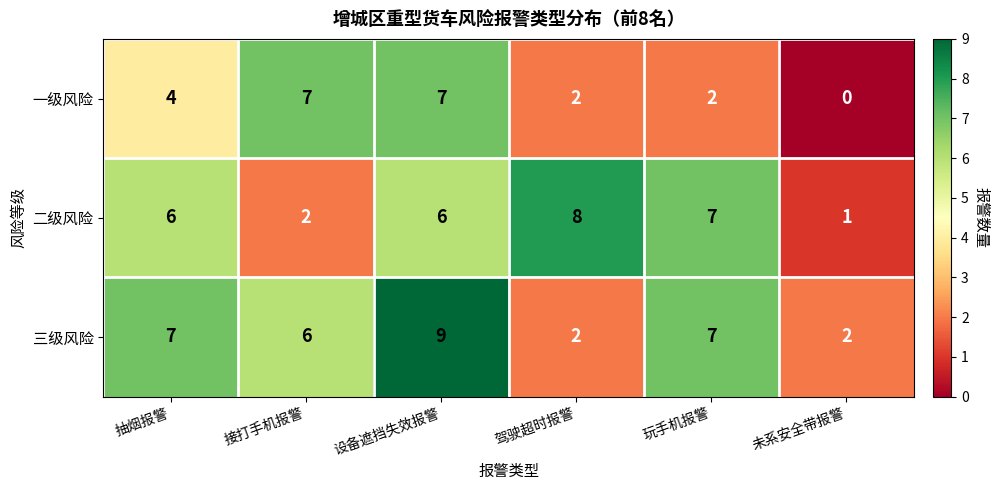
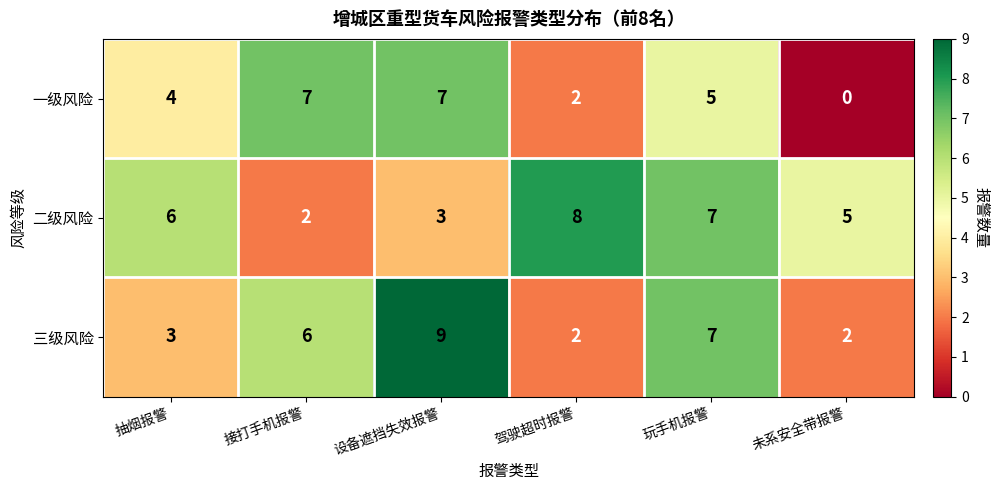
  {
    "一级风险": {
      "抽烟报警": 4,
      "接打手机报警": 7,
      "设备遮挡失效报警": 7,
      "驾驶超时报警": 2,
-     "玩手机报警": 2,
+     "玩手机报警": 5,
      "未系安全带报警": 0
    },
    "二级风险": {
      "抽烟报警": 6,
      "接打手机报警": 2,
-     "设备遮挡失效报警": 6,
+     "设备遮挡失效报警": 3,
      "驾驶超时报警": 8,
      "玩手机报警": 7,
-     "未系安全带报警": 1
+     "未系安全带报警": 5
    },
    "三级风险": {
-     "抽烟报警": 7,
+     "抽烟报警": 3,
      "接打手机报警": 6,
      "设备遮挡失效报警": 9,
      "驾驶超时报警": 2,
      "玩手机报警": 7,
      "未系安全带报警": 2
    }
  }
